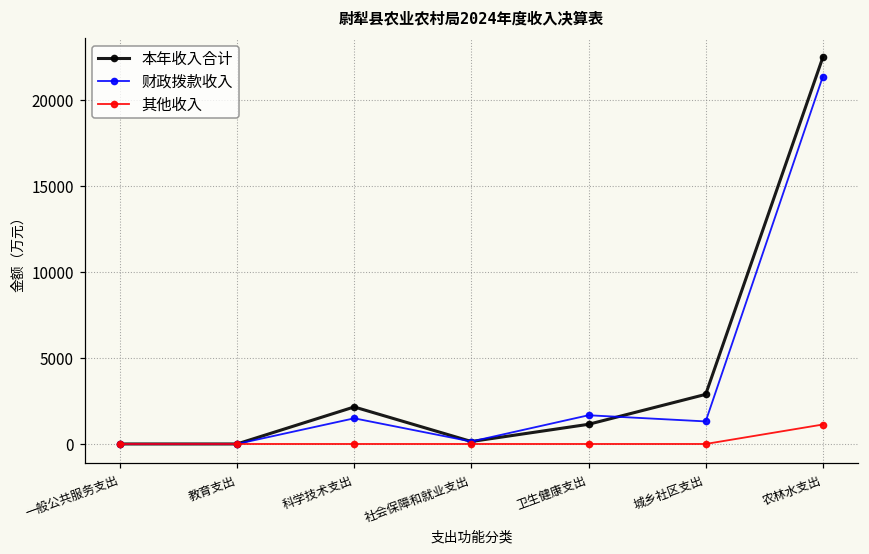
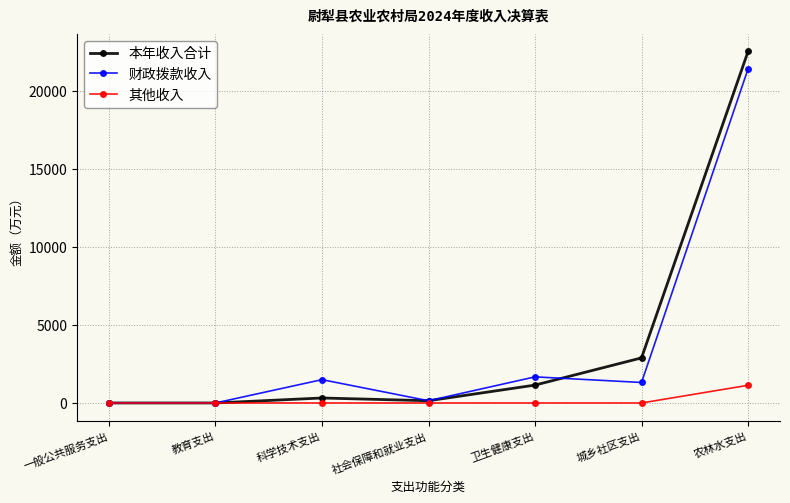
  {
    "本年收入合计": {
-     "科学技术支出": 2200,
+     "科学技术支出": 300,
      "卫生健康支出": 1100,
      "城乡社区支出": 2900,
      "农林水支出": 22500
    },
    "财政拨款收入": {
      "科学技术支出": 1500,
      "卫生健康支出": 1700,
      "城乡社区支出": 1300,
      "农林水支出": 21400
    },
    "其他收入": {
      "科学技术支出": 0,
      "卫生健康支出": 0,
      "城乡社区支出": 0,
      "农林水支出": 1100
    }
  }
